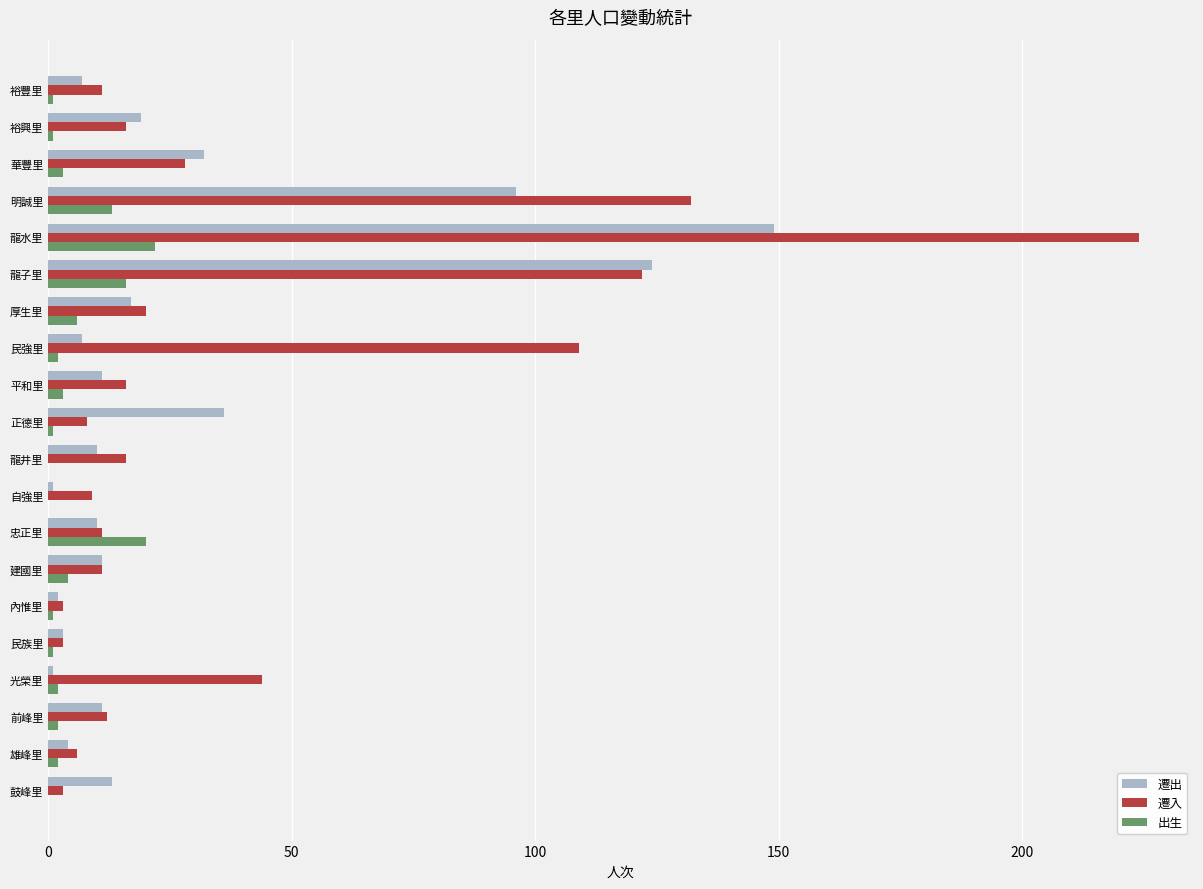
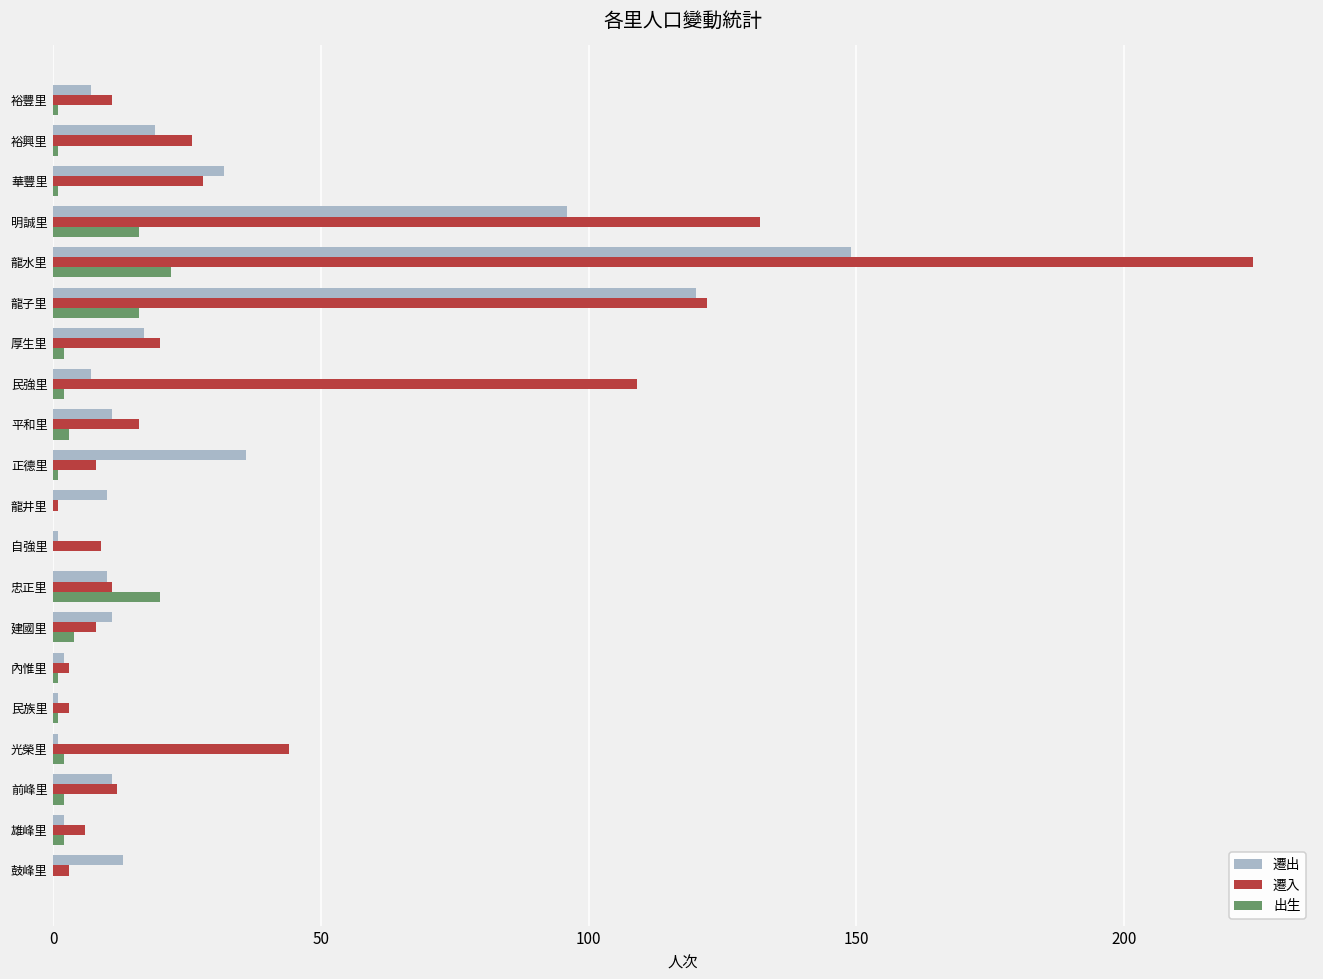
  {
    "遷出": {
      "裕豐里": 7,
      "裕興里": 19,
      "華豐里": 32,
      "明誠里": 96,
      "龍水里": 149,
-     "龍子里": 124,
+     "龍子里": 120,
      "厚生里": 17,
      "民強里": 7,
      "平和里": 11,
      "正德里": 36,
      "龍井里": 10,
      "自強里": 1,
      "忠正里": 10,
      "建國里": 11,
      "內惟里": 2,
-     "民族里": 3,
+     "民族里": 1,
      "光榮里": 1,
      "前峰里": 11,
-     "雄峰里": 4,
+     "雄峰里": 2,
      "鼓峰里": 13
    },
    "遷入": {
      "裕豐里": 11,
-     "裕興里": 16,
+     "裕興里": 26,
      "華豐里": 28,
      "明誠里": 132,
      "龍水里": 224,
      "龍子里": 122,
      "厚生里": 20,
      "民強里": 109,
      "平和里": 16,
      "正德里": 8,
-     "龍井里": 16,
+     "龍井里": 1,
      "自強里": 9,
      "忠正里": 11,
-     "建國里": 11,
+     "建國里": 8,
      "內惟里": 3,
      "民族里": 3,
      "光榮里": 44,
      "前峰里": 12,
      "雄峰里": 6,
      "鼓峰里": 3
    },
    "出生": {
      "裕豐里": 1,
      "裕興里": 1,
-     "華豐里": 3,
-     "明誠里": 13,
+     "華豐里": 1,
+     "明誠里": 16,
      "龍水里": 22,
      "龍子里": 16,
-     "厚生里": 6,
+     "厚生里": 2,
      "民強里": 2,
      "平和里": 3,
      "正德里": 1,
      "龍井里": 0,
      "自強里": 0,
      "忠正里": 20,
      "建國里": 4,
      "內惟里": 1,
      "民族里": 1,
      "光榮里": 2,
      "前峰里": 2,
      "雄峰里": 2,
      "鼓峰里": 0
    }
  }
